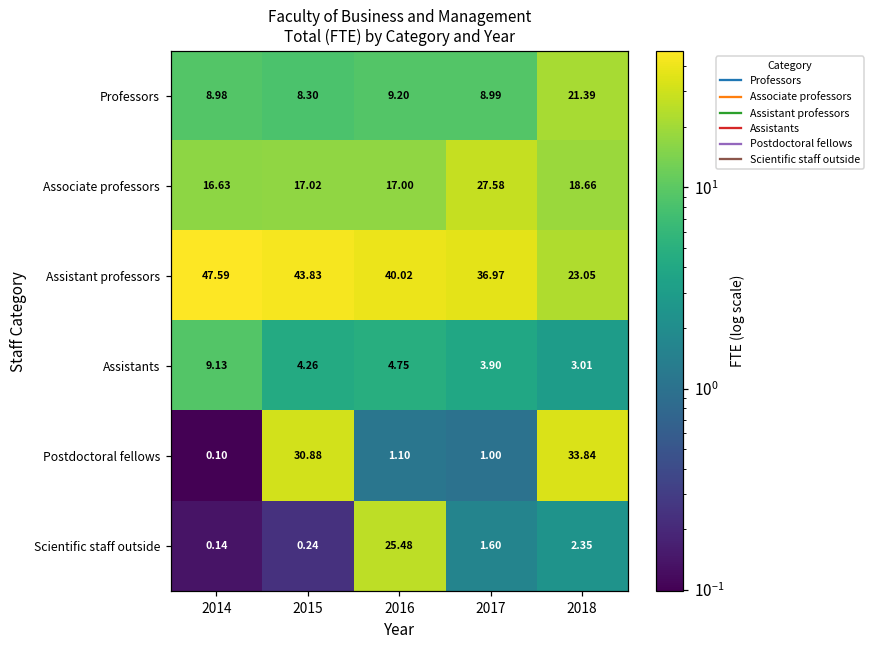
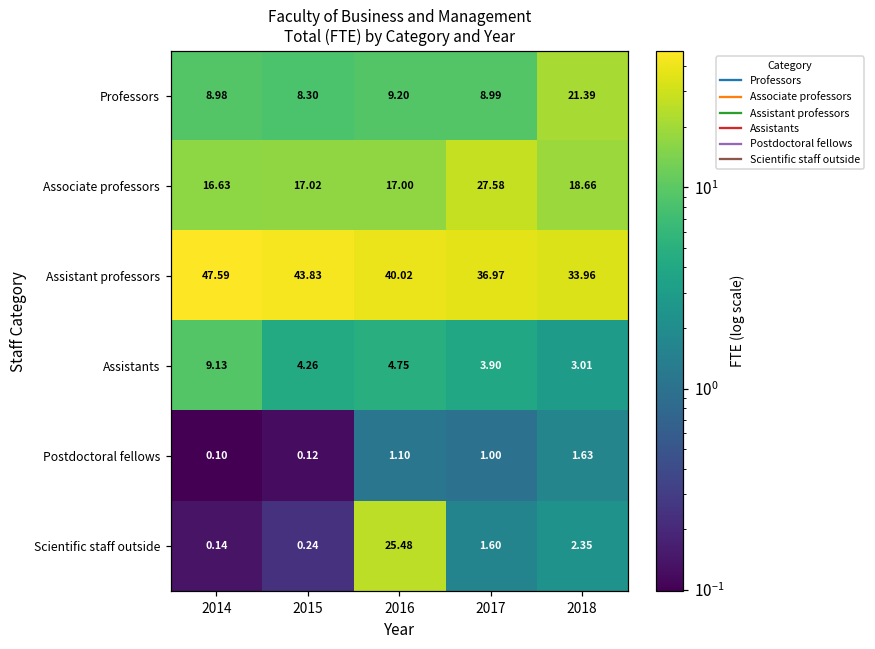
  {
    "Professors": {
      "2014": 8.98,
      "2015": 8.30,
      "2016": 9.20,
      "2017": 8.99,
      "2018": 21.39
    },
    "Associate professors": {
      "2014": 16.63,
      "2015": 17.02,
      "2016": 17.00,
      "2017": 27.58,
      "2018": 18.66
    },
    "Assistant professors": {
      "2014": 47.59,
      "2015": 43.83,
      "2016": 40.02,
      "2017": 36.97,
-     "2018": 23.05
+     "2018": 33.96
    },
    "Assistants": {
      "2014": 9.13,
      "2015": 4.26,
      "2016": 4.75,
      "2017": 3.90,
      "2018": 3.01
    },
    "Postdoctoral fellows": {
      "2014": 0.10,
-     "2015": 30.88,
+     "2015": 0.12,
      "2016": 1.10,
      "2017": 1.00,
-     "2018": 33.84
+     "2018": 1.63
    },
    "Scientific staff outside": {
      "2014": 0.14,
      "2015": 0.24,
      "2016": 25.48,
      "2017": 1.60,
      "2018": 2.35
    }
  }
